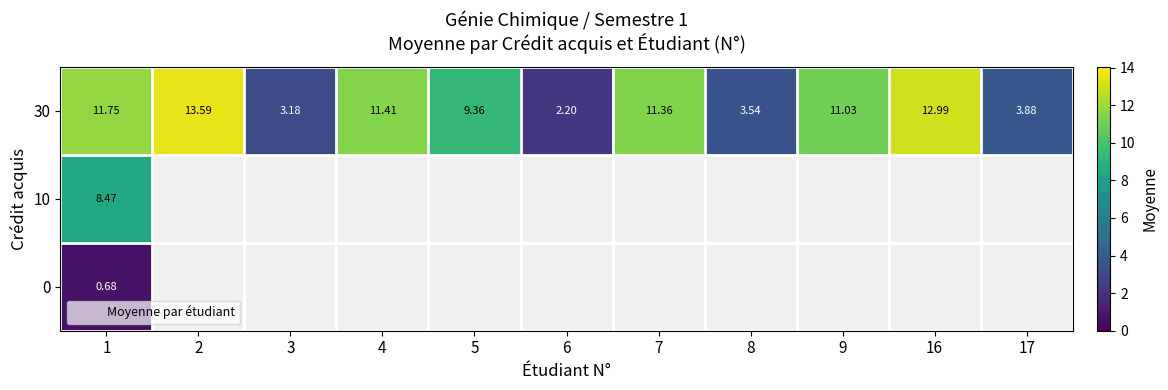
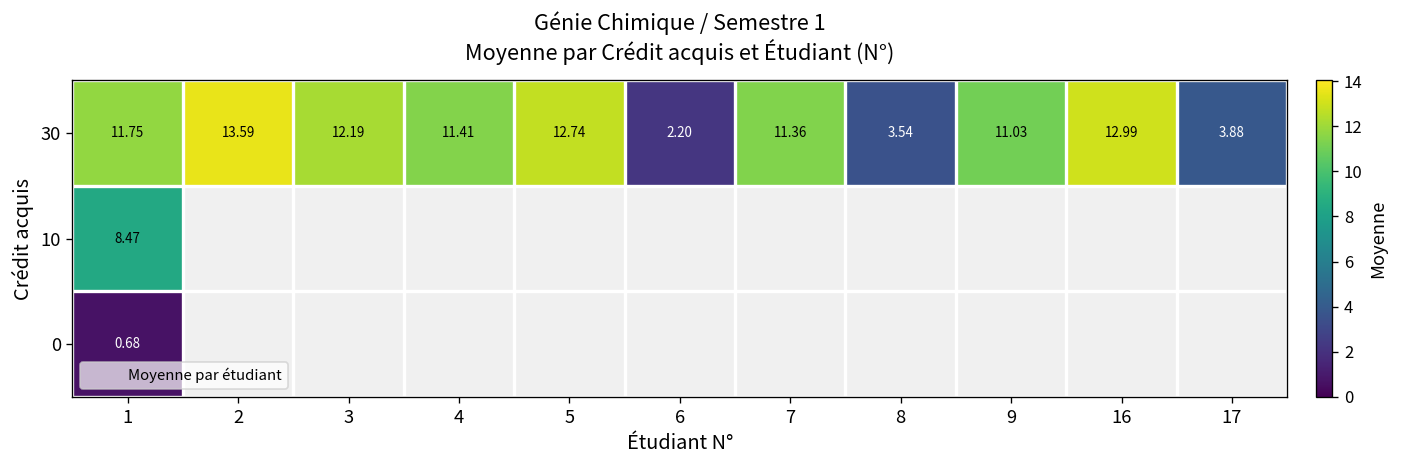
  {
    "30": {
      "1": 11.75,
      "2": 13.59,
-     "3": 3.18,
+     "3": 12.19,
      "4": 11.41,
-     "5": 9.36,
+     "5": 12.74,
      "6": 2.20,
      "7": 11.36,
      "8": 3.54,
      "9": 11.03,
      "16": 12.99,
      "17": 3.88
    },
    "10": {
      "1": 8.47
    },
    "0": {
      "1": 0.68
    }
  }
